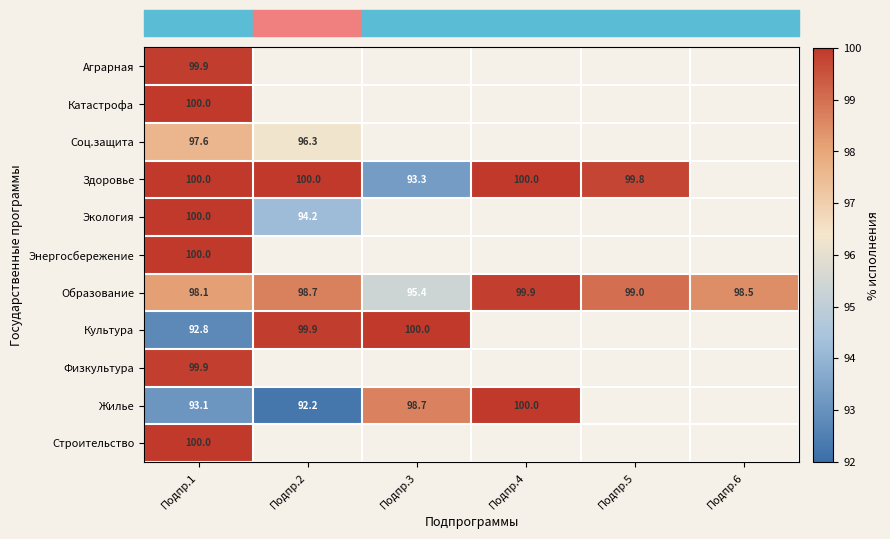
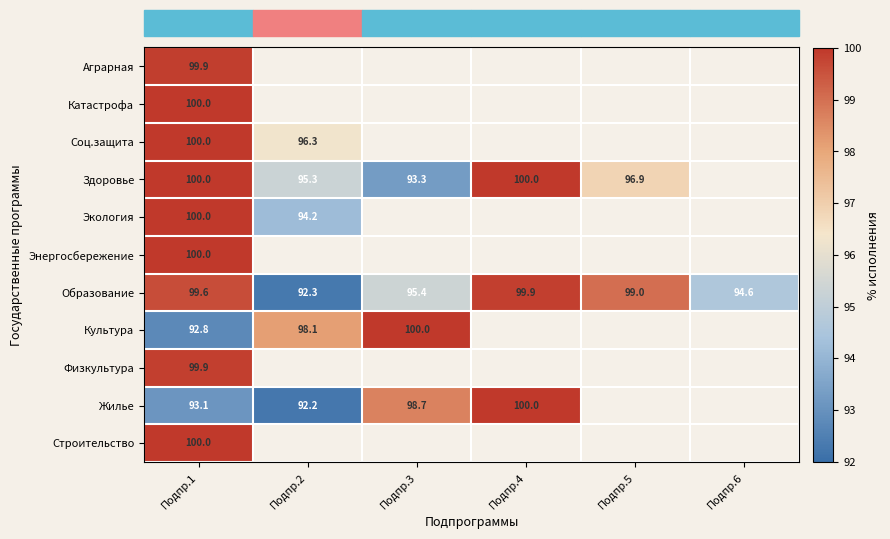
  {
    "Аграрная": {
      "Подпр.1": 99.9
    },
    "Катастрофа": {
      "Подпр.1": 100.0
    },
    "Соц.защита": {
-     "Подпр.1": 97.6,
+     "Подпр.1": 100.0,
      "Подпр.2": 96.3
    },
    "Здоровье": {
      "Подпр.1": 100.0,
-     "Подпр.2": 100.0,
+     "Подпр.2": 95.3,
      "Подпр.3": 93.3,
      "Подпр.4": 100.0,
-     "Подпр.5": 99.8
+     "Подпр.5": 96.9
    },
    "Экология": {
      "Подпр.1": 100.0,
      "Подпр.2": 94.2
    },
    "Энергосбережение": {
      "Подпр.1": 100.0
    },
    "Образование": {
-     "Подпр.1": 98.1,
-     "Подпр.2": 98.7,
+     "Подпр.1": 99.6,
+     "Подпр.2": 92.3,
      "Подпр.3": 95.4,
      "Подпр.4": 99.9,
      "Подпр.5": 99.0,
-     "Подпр.6": 98.5
+     "Подпр.6": 94.6
    },
    "Культура": {
      "Подпр.1": 92.8,
-     "Подпр.2": 99.9,
+     "Подпр.2": 98.1,
      "Подпр.3": 100.0
    },
    "Физкультура": {
      "Подпр.1": 99.9
    },
    "Жилье": {
      "Подпр.1": 93.1,
      "Подпр.2": 92.2,
      "Подпр.3": 98.7,
      "Подпр.4": 100.0
    },
    "Строительство": {
      "Подпр.1": 100.0
    }
  }
